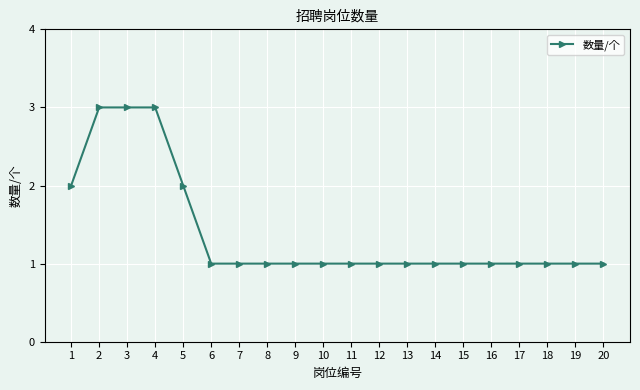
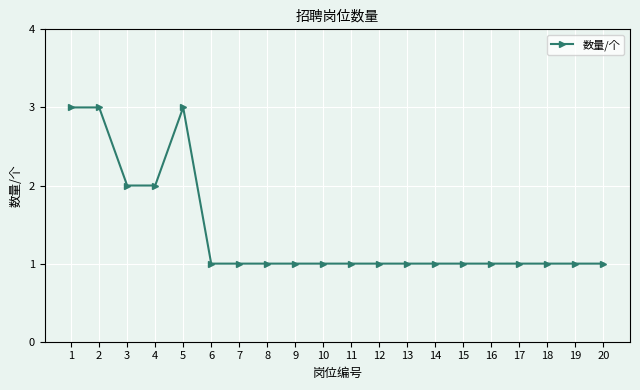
  {
-   "1": 2,
+   "1": 3,
    "2": 3,
-   "3": 3,
-   "4": 3,
-   "5": 2,
+   "3": 2,
+   "4": 2,
+   "5": 3,
    "6": 1,
    "7": 1,
    "8": 1,
    "9": 1,
    "10": 1,
    "11": 1,
    "12": 1,
    "13": 1,
    "14": 1,
    "15": 1,
    "16": 1,
    "17": 1,
    "18": 1,
    "19": 1,
    "20": 1
  }
